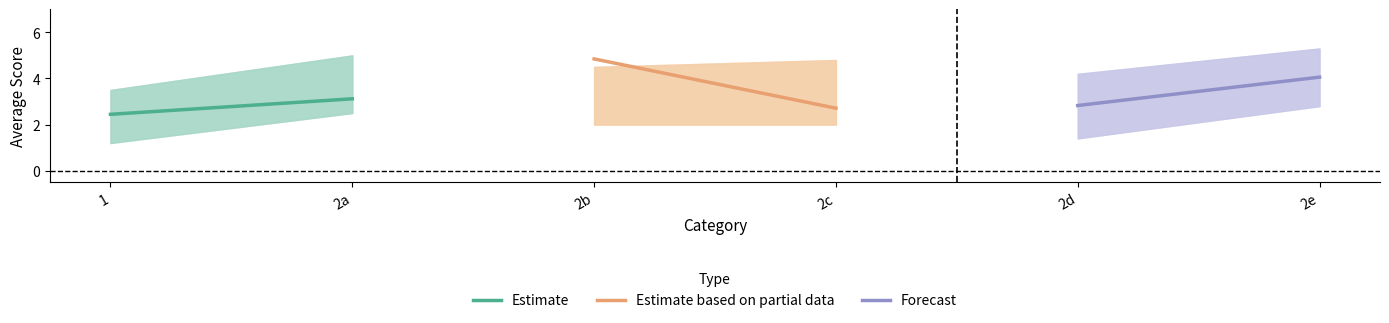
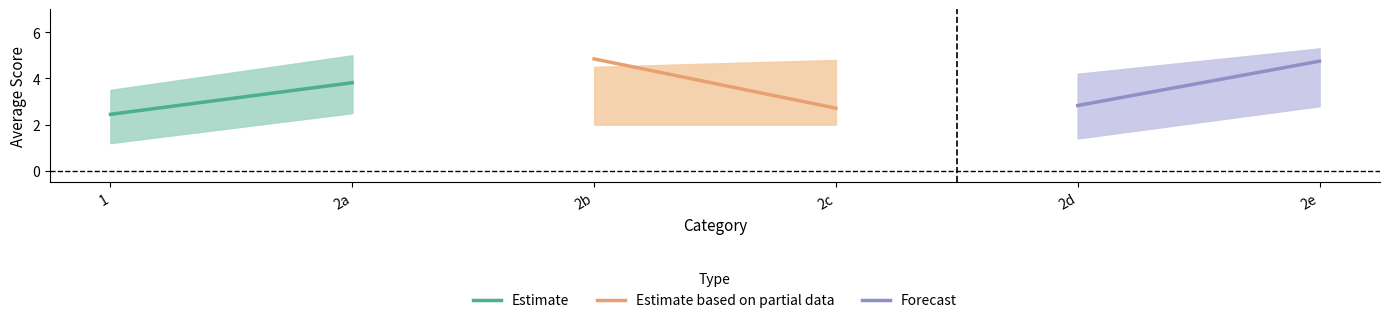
  {
    "Estimate": {
      "1": 2.4,
-     "2a": 3.1
+     "2a": 3.8
    },
    "Estimate based on partial data": {
      "2b": 4.8,
      "2c": 2.7
    },
    "Forecast": {
      "2d": 2.8,
-     "2e": 4.1
+     "2e": 4.8
    }
  }
